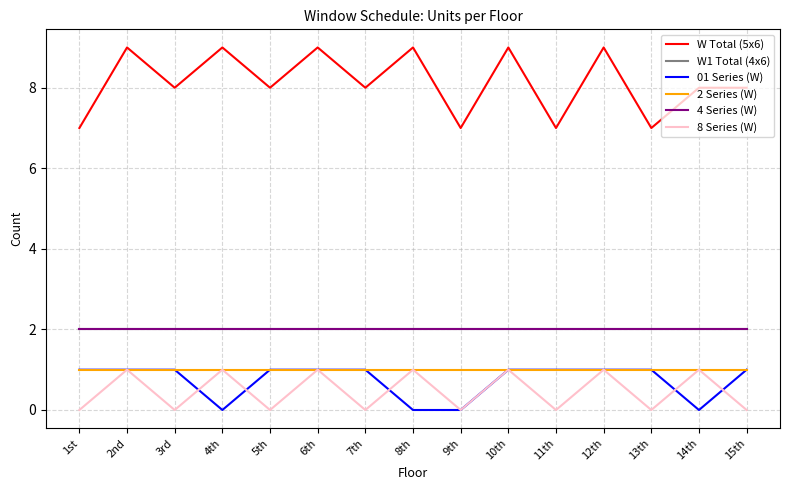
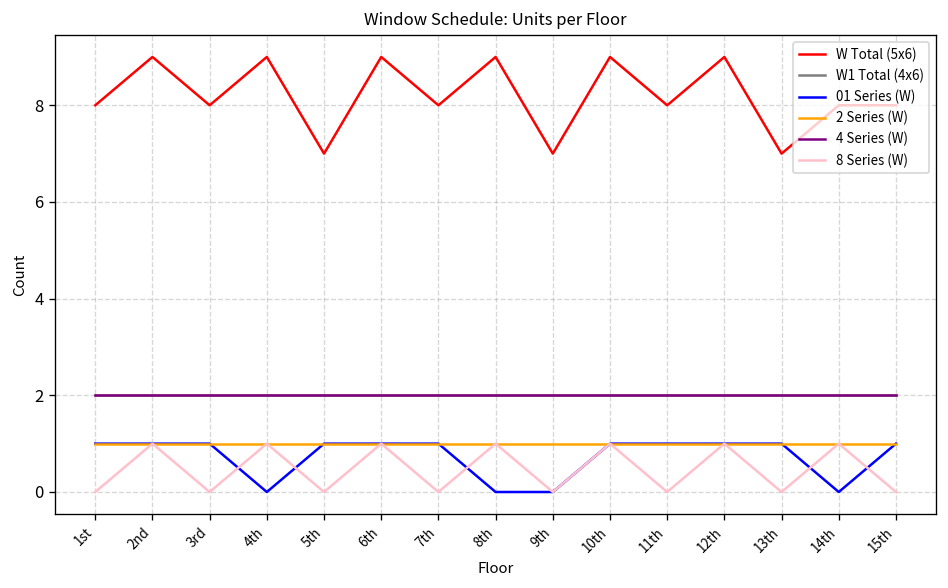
  {
    "W Total (5x6)": {
-     "1st": 7,
+     "1st": 8,
      "2nd": 9,
      "3rd": 8,
      "4th": 9,
-     "5th": 8,
+     "5th": 7,
      "6th": 9,
      "7th": 8,
      "8th": 9,
      "9th": 7,
      "10th": 9,
-     "11th": 7,
+     "11th": 8,
      "12th": 9,
      "13th": 7
    },
    "4 Series (W)": {
      "1st": 2,
      "2nd": 2,
      "3rd": 2,
      "4th": 2,
      "5th": 2,
      "6th": 2,
      "7th": 2,
      "8th": 2,
      "9th": 2,
      "10th": 2,
      "11th": 2,
      "12th": 2,
      "13th": 2,
      "14th": 2,
      "15th": 2
    },
    "01 Series (W)": {
      "4th": 0,
      "8th": 0,
      "14th": 0
    },
    "2 Series (W)": {
      "9th": 1
    },
    "8 Series (W)": {
      "1st": 0,
      "3rd": 0,
      "5th": 0,
      "7th": 0,
      "11th": 0,
      "13th": 0,
      "15th": 0
    }
  }
